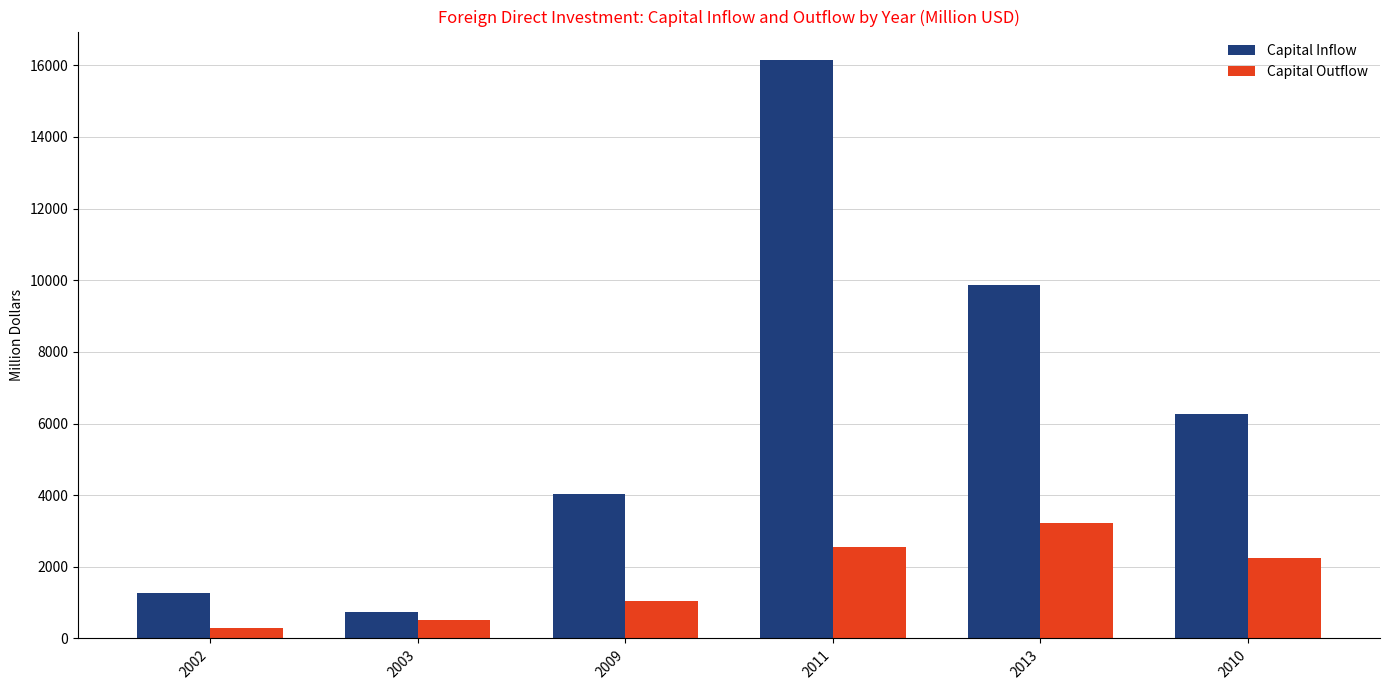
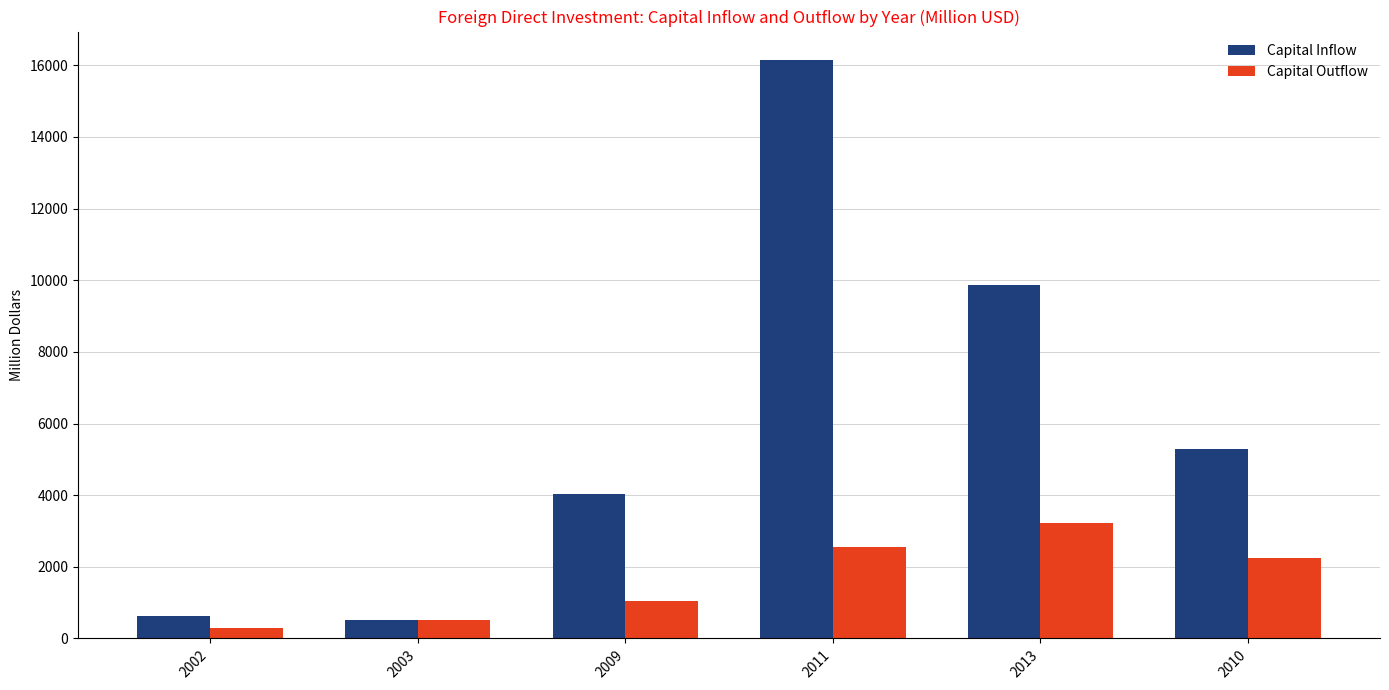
  {
    "Capital Inflow": {
-     "2002": 1300,
-     "2003": 700,
+     "2002": 600,
+     "2003": 500,
      "2009": 4000,
      "2011": 16100,
      "2013": 9900,
-     "2010": 6300
+     "2010": 5300
    },
    "Capital Outflow": {
      "2002": 300,
      "2003": 500,
      "2009": 1100,
      "2011": 2500,
      "2013": 3200,
      "2010": 2300
    }
  }
